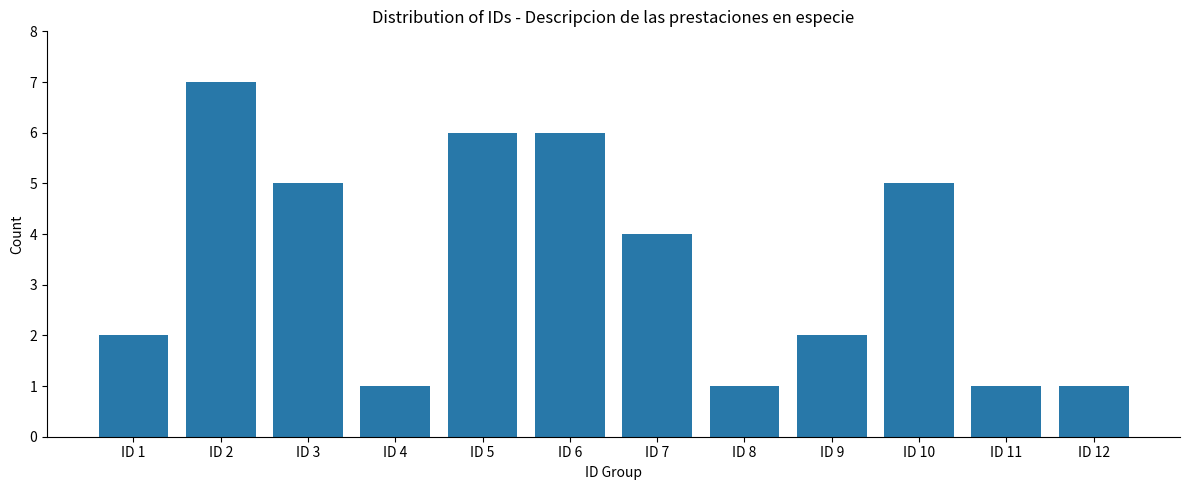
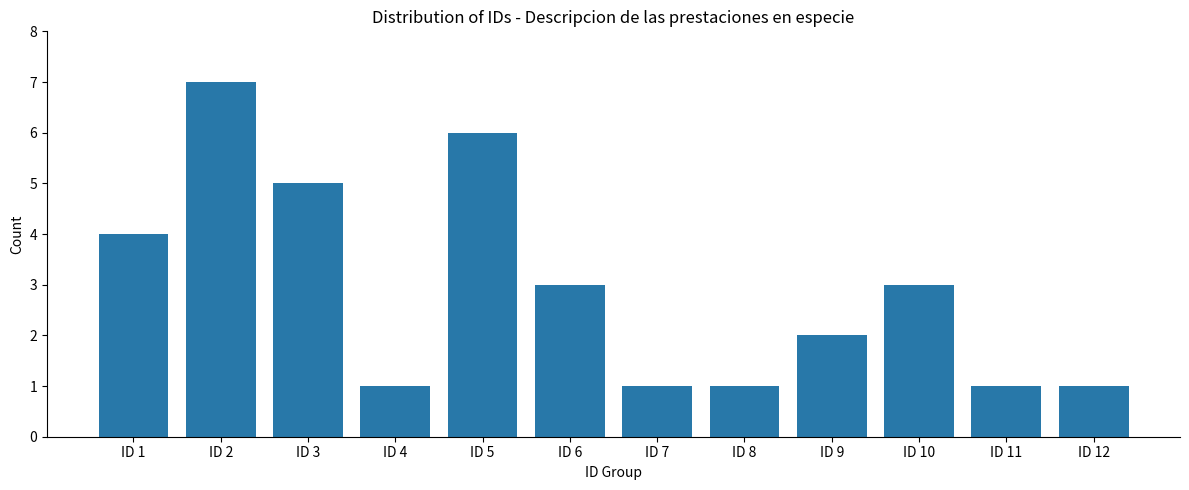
  {
-   "ID 1": 2,
+   "ID 1": 4,
    "ID 2": 7,
    "ID 3": 5,
    "ID 4": 1,
    "ID 5": 6,
-   "ID 6": 6,
-   "ID 7": 4,
+   "ID 6": 3,
+   "ID 7": 1,
    "ID 8": 1,
    "ID 9": 2,
-   "ID 10": 5,
+   "ID 10": 3,
    "ID 11": 1,
    "ID 12": 1
  }
